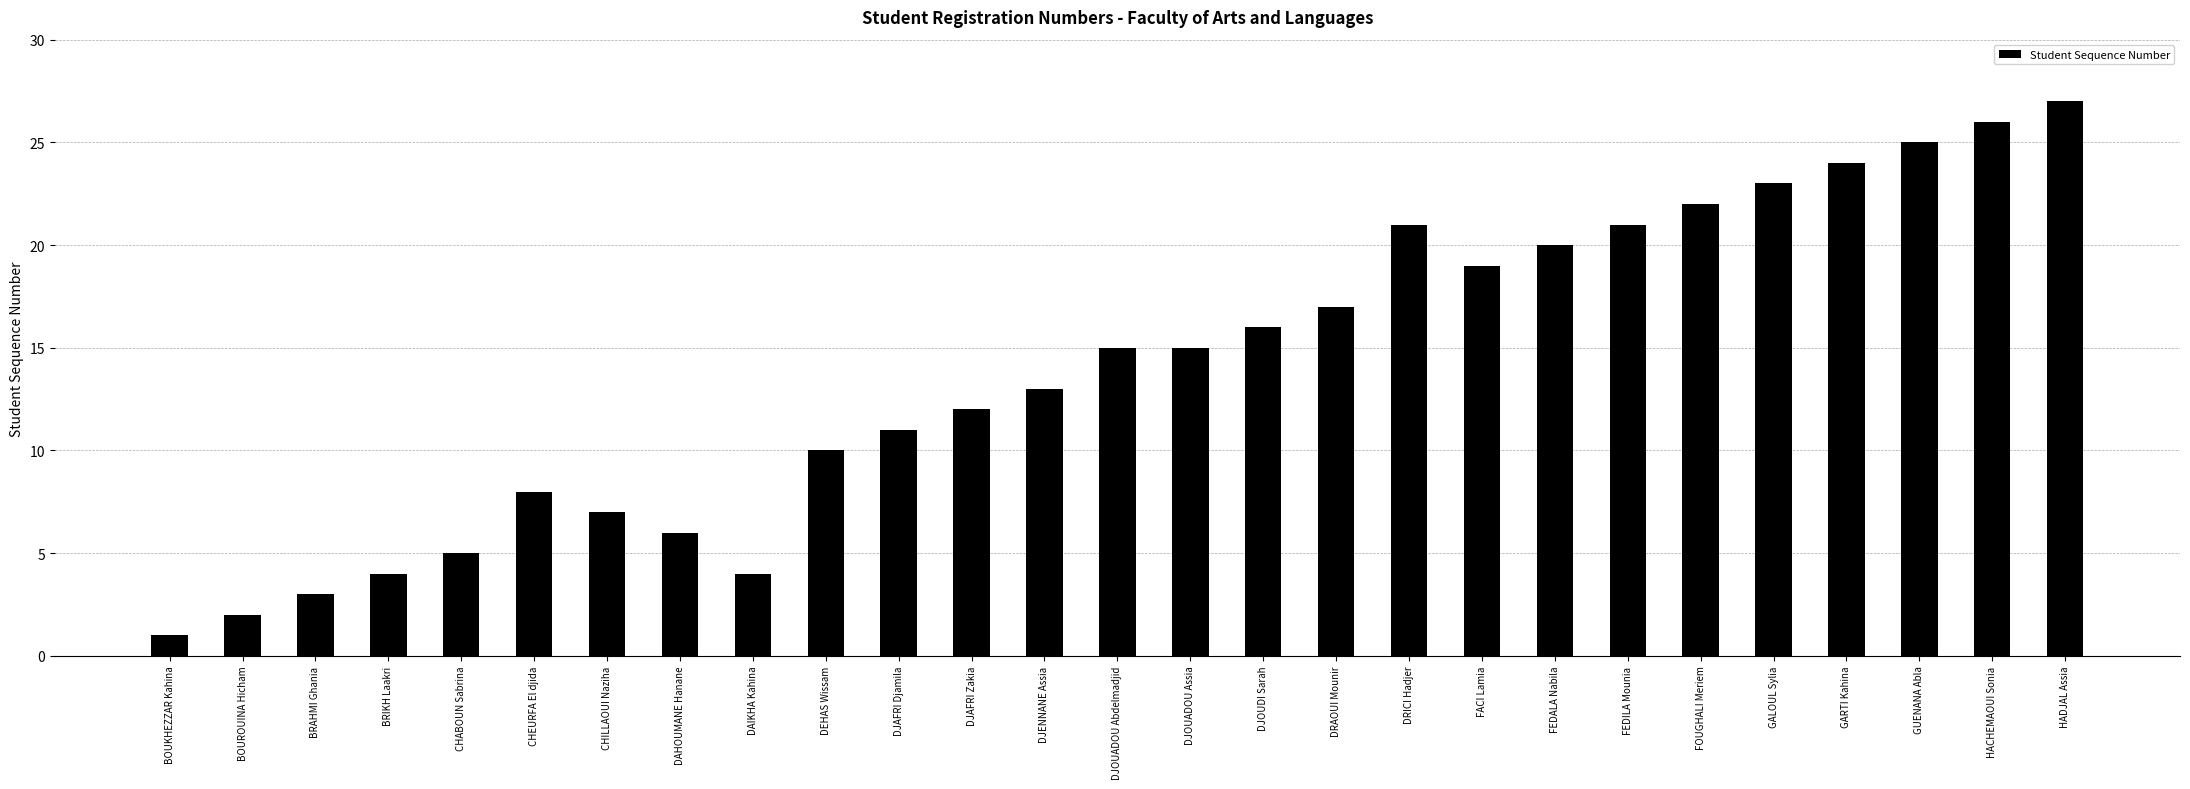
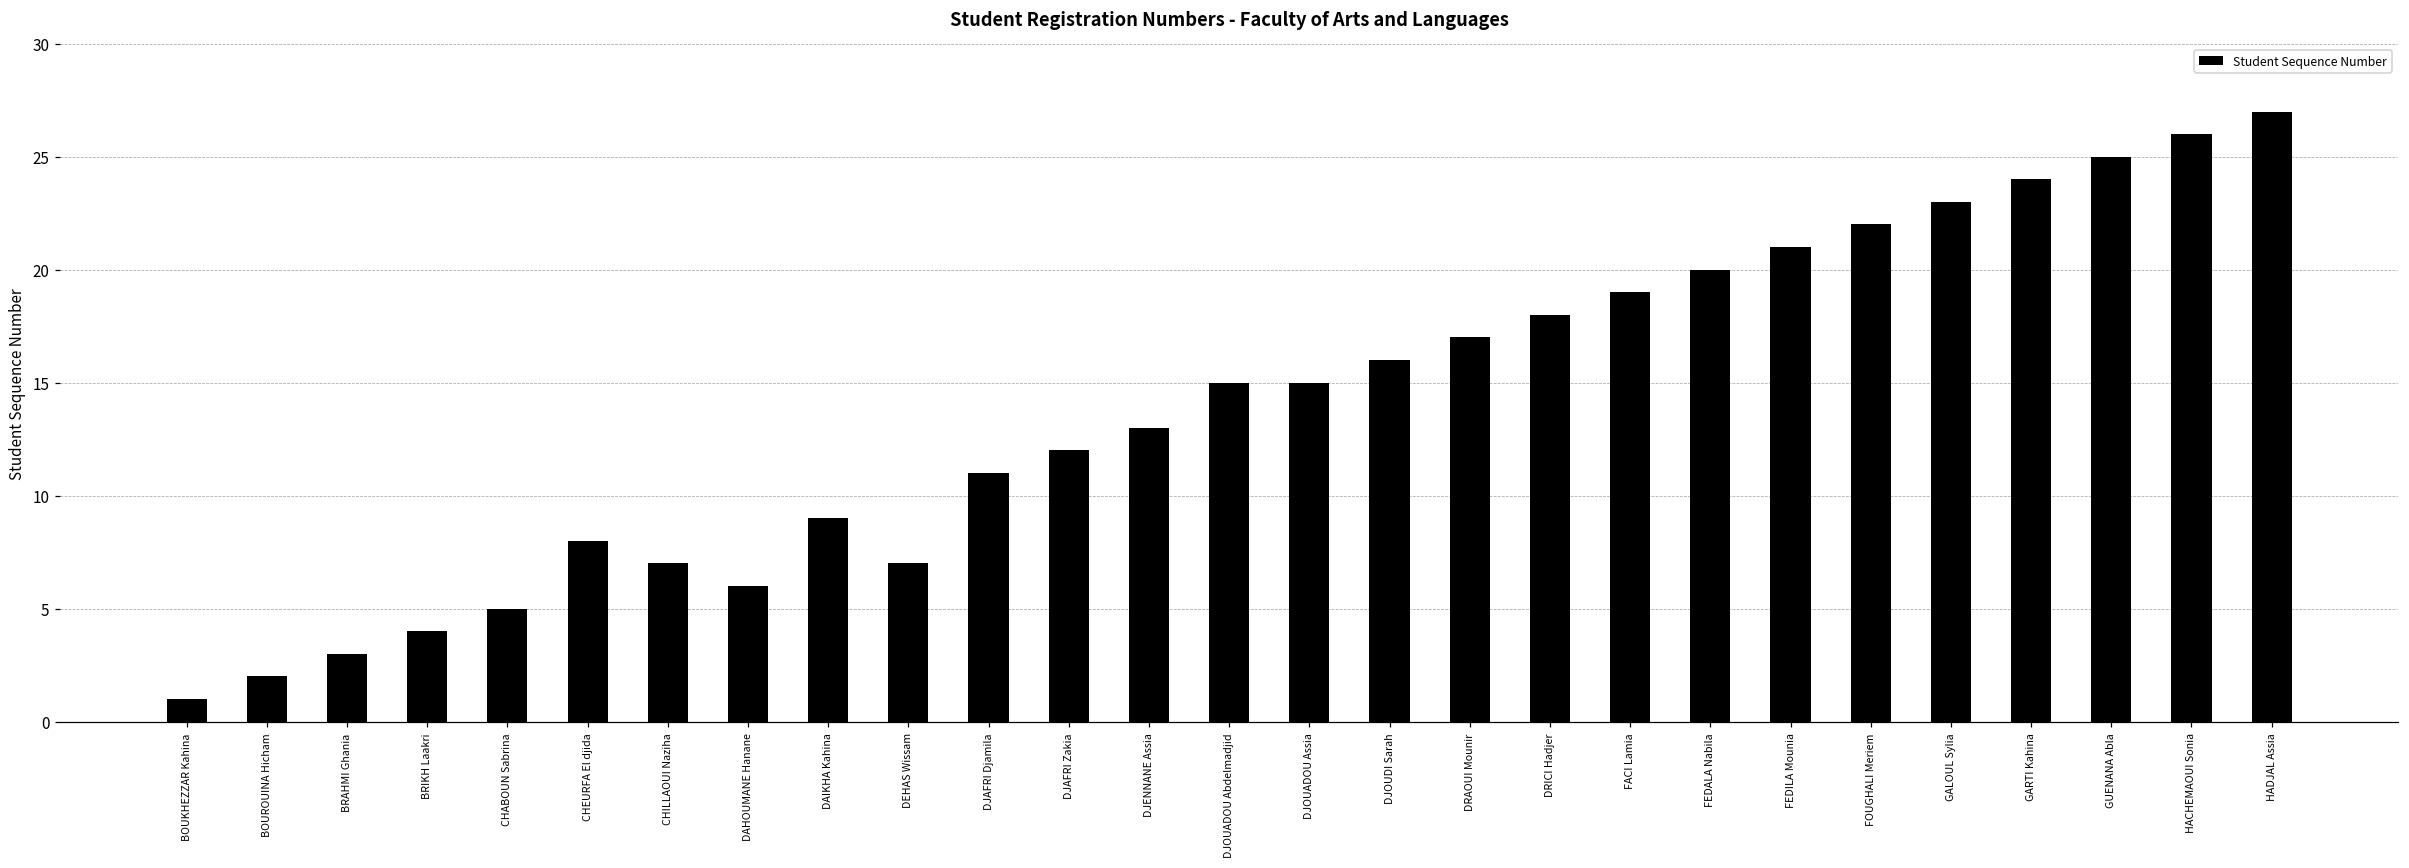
  {
    "BOUKHEZZAR Kahina": 1,
    "BOUROUINA Hicham": 2,
    "BRAHMI Ghania": 3,
    "BRIKH Laakri": 4,
    "CHABOUN Sabrina": 5,
    "CHEURFA El djida": 8,
    "CHILLAOUI Naziha": 7,
    "DAHOUMANE Hanane": 6,
-   "DAIKHA Kahina": 4,
-   "DEHAS Wissam": 10,
+   "DAIKHA Kahina": 9,
+   "DEHAS Wissam": 7,
    "DJAFRI Djamila": 11,
    "DJAFRI Zakia": 12,
    "DJENNANE Assia": 13,
    "DJOUADOU Abdelmadjid": 15,
    "DJOUADOU Assia": 15,
    "DJOUDI Sarah": 16,
    "DRAOUI Mounir": 17,
-   "DRICI Hadjer": 21,
+   "DRICI Hadjer": 18,
    "FACI Lamia": 19,
    "FEDALA Nabila": 20,
    "FEDILA Mounia": 21,
    "FOUGHALI Meriem": 22,
    "GALOUL Sylia": 23,
    "GARTI Kahina": 24,
    "GUENANA Abla": 25,
    "HACHEMAOUI Sonia": 26,
    "HADJAL Assia": 27
  }
